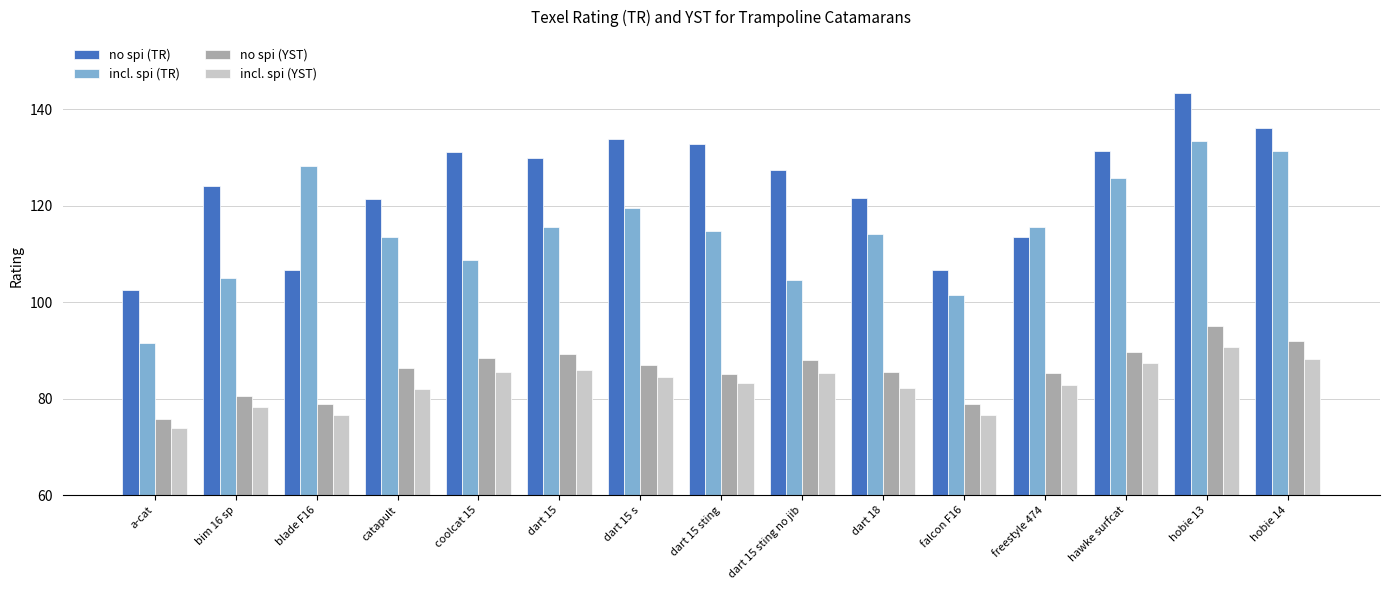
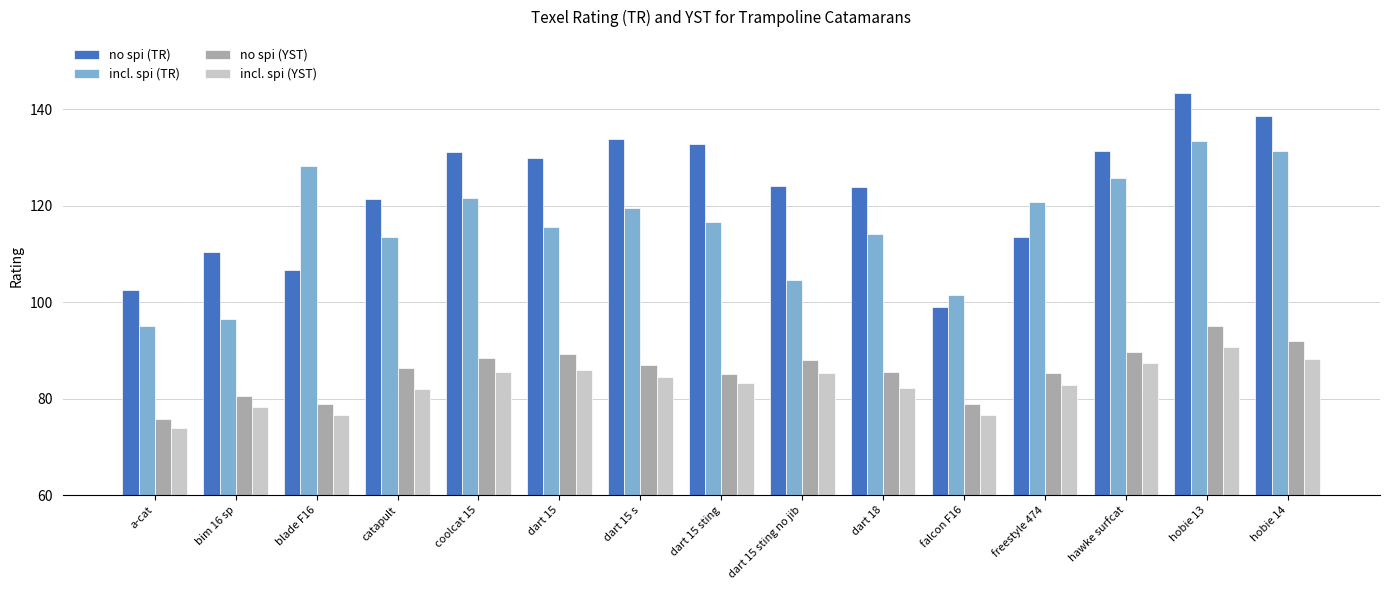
  {
    "no spi (TR)": {
      "a-cat": 103,
-     "bim 16 sp": 124,
+     "bim 16 sp": 110,
      "blade F16": 107,
      "catapult": 122,
      "coolcat 15": 131,
      "dart 15": 130,
      "dart 15 s": 134,
      "dart 15 sting": 133,
-     "dart 15 sting no jib": 127,
-     "dart 18": 122,
-     "falcon F16": 107,
+     "dart 15 sting no jib": 124,
+     "dart 18": 124,
+     "falcon F16": 99,
      "freestyle 474": 114,
      "hawke surfcat": 131,
      "hobie 13": 143,
-     "hobie 14": 136
+     "hobie 14": 139
    },
    "incl. spi (TR)": {
-     "a-cat": 92,
-     "bim 16 sp": 105,
+     "a-cat": 95,
+     "bim 16 sp": 97,
      "blade F16": 128,
      "catapult": 113,
-     "coolcat 15": 109,
+     "coolcat 15": 122,
      "dart 15": 116,
      "dart 15 s": 120,
-     "dart 15 sting": 115,
+     "dart 15 sting": 117,
      "dart 15 sting no jib": 105,
      "dart 18": 114,
      "falcon F16": 102,
-     "freestyle 474": 116,
+     "freestyle 474": 121,
      "hawke surfcat": 126,
      "hobie 13": 133,
      "hobie 14": 131
    }
  }
